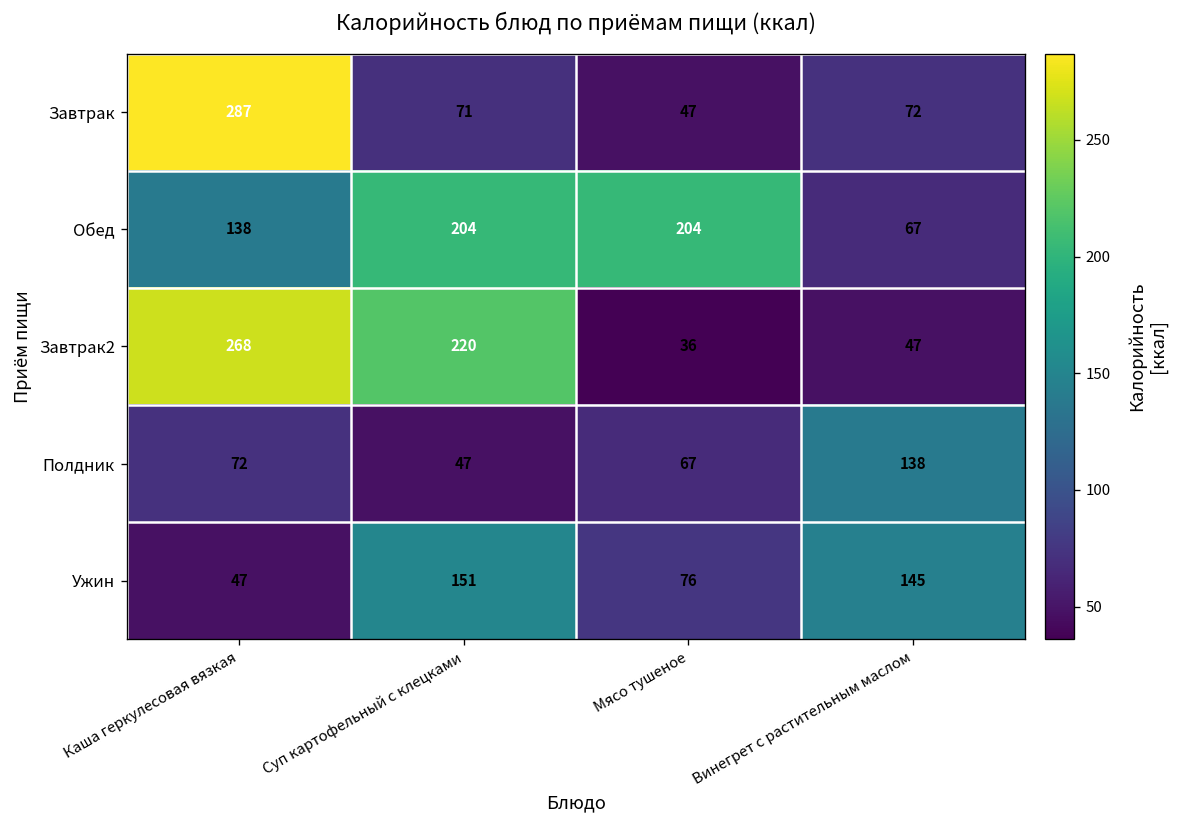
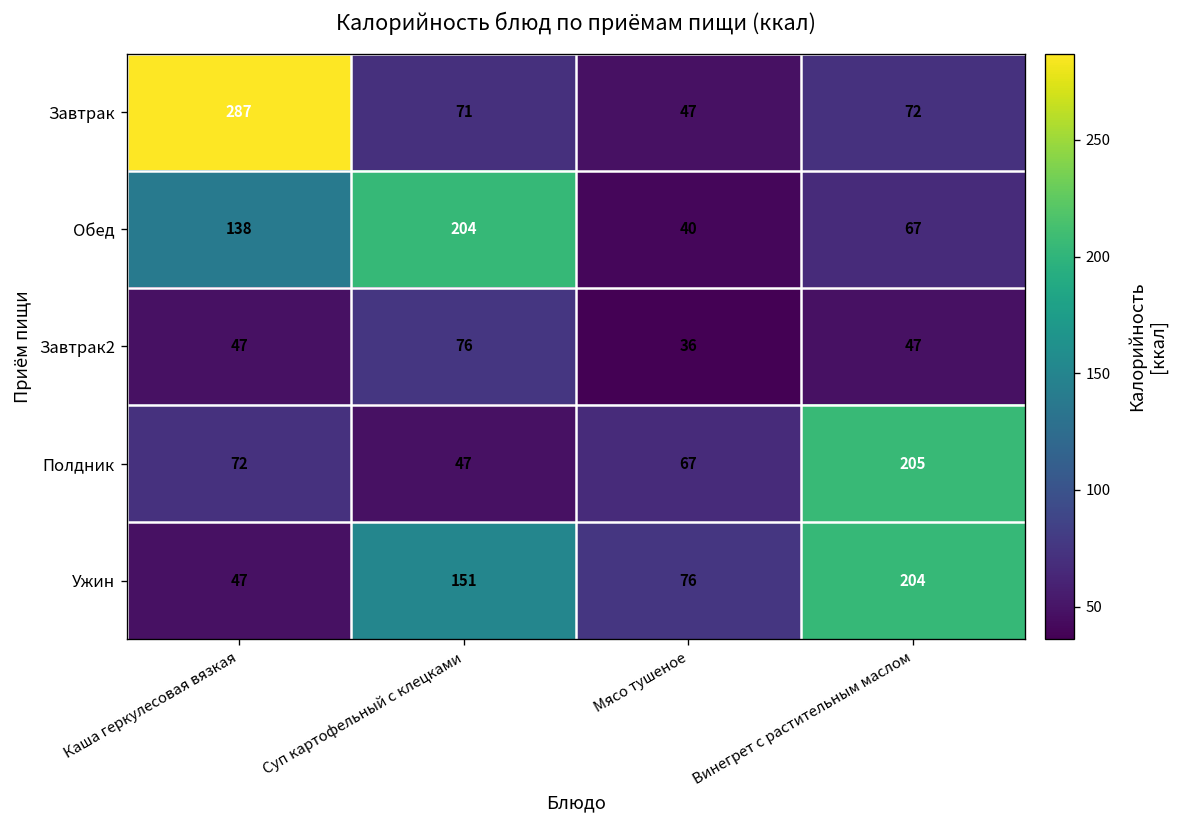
  {
    "Завтрак": {
      "Каша геркулесовая вязкая": 287,
      "Суп картофельный с клецками": 71,
      "Мясо тушеное": 47,
      "Винегрет с растительным маслом": 72
    },
    "Обед": {
      "Каша геркулесовая вязкая": 138,
      "Суп картофельный с клецками": 204,
-     "Мясо тушеное": 204,
+     "Мясо тушеное": 40,
      "Винегрет с растительным маслом": 67
    },
    "Завтрак2": {
-     "Каша геркулесовая вязкая": 268,
-     "Суп картофельный с клецками": 220,
+     "Каша геркулесовая вязкая": 47,
+     "Суп картофельный с клецками": 76,
      "Мясо тушеное": 36,
      "Винегрет с растительным маслом": 47
    },
    "Полдник": {
      "Каша геркулесовая вязкая": 72,
      "Суп картофельный с клецками": 47,
      "Мясо тушеное": 67,
-     "Винегрет с растительным маслом": 138
+     "Винегрет с растительным маслом": 205
    },
    "Ужин": {
      "Каша геркулесовая вязкая": 47,
      "Суп картофельный с клецками": 151,
      "Мясо тушеное": 76,
-     "Винегрет с растительным маслом": 145
+     "Винегрет с растительным маслом": 204
    }
  }
